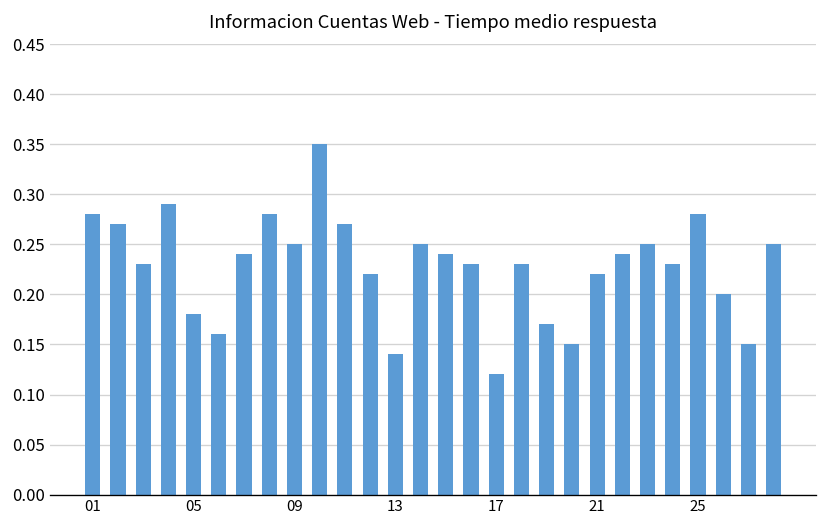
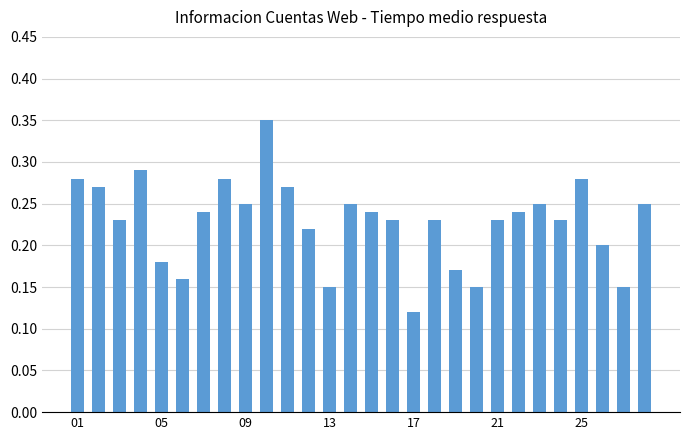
  {
    "01": 0.28,
    "05": 0.18,
    "09": 0.25,
-   "13": 0.14,
+   "13": 0.15,
    "17": 0.12,
-   "21": 0.22,
+   "21": 0.23,
    "25": 0.28
  }
